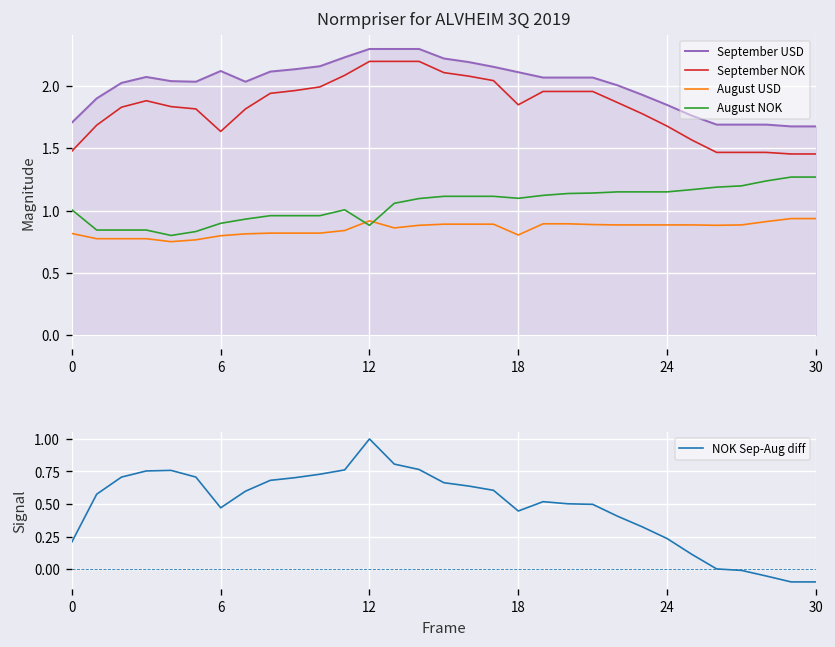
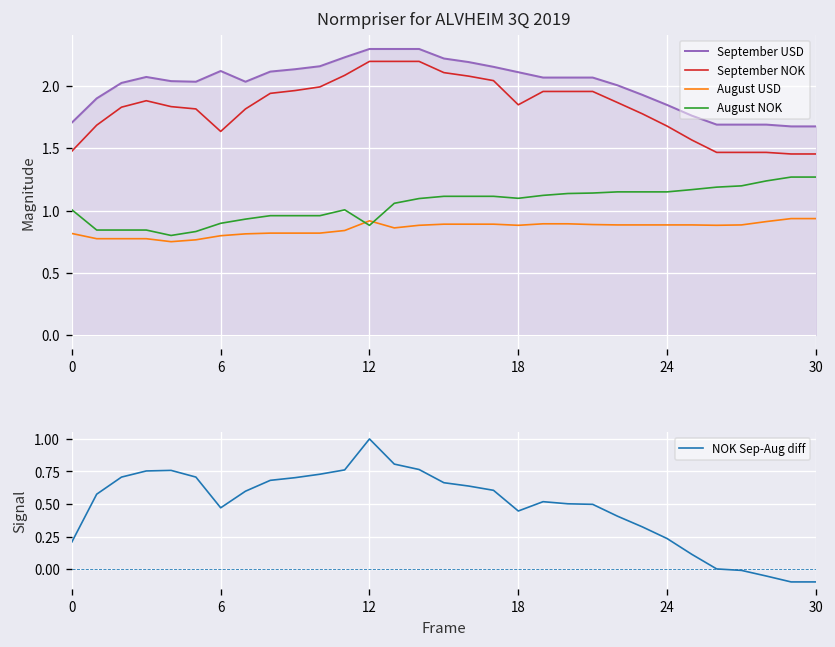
  {
    "Normpriser for ALVHEIM 3Q 2019": {
      "September USD": {
        "0": 1.71,
        "6": 2.12,
        "12": 2.30,
        "18": 2.11,
        "24": 1.85,
        "30": 1.68
      },
      "September NOK": {
        "0": 1.48,
        "6": 1.64,
        "12": 2.20,
        "18": 1.85,
        "24": 1.68,
        "30": 1.46
      },
      "August USD": {
        "0": 0.82,
        "6": 0.80,
        "12": 0.92,
-       "18": 0.80,
+       "18": 0.88,
        "24": 0.88,
        "30": 0.94
      },
      "August NOK": {
        "0": 1.01,
        "6": 0.90,
        "12": 0.88,
        "18": 1.10,
        "24": 1.15,
        "30": 1.27
      }
    }
  }
